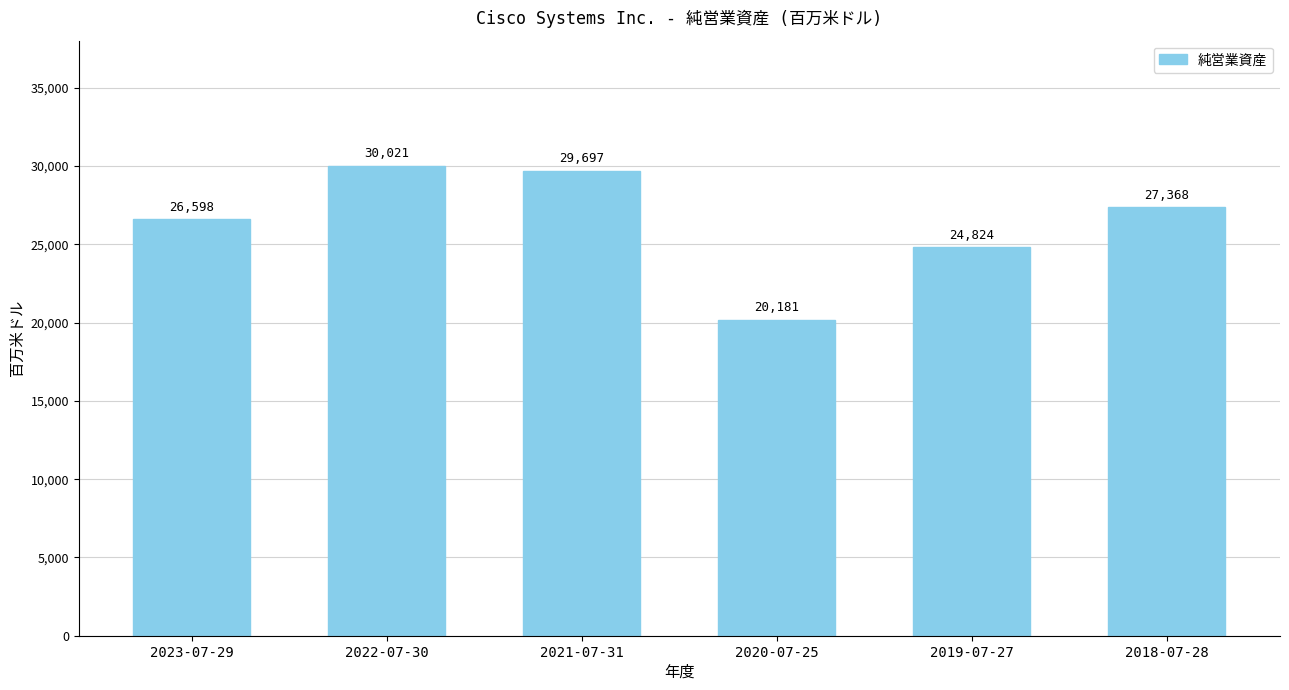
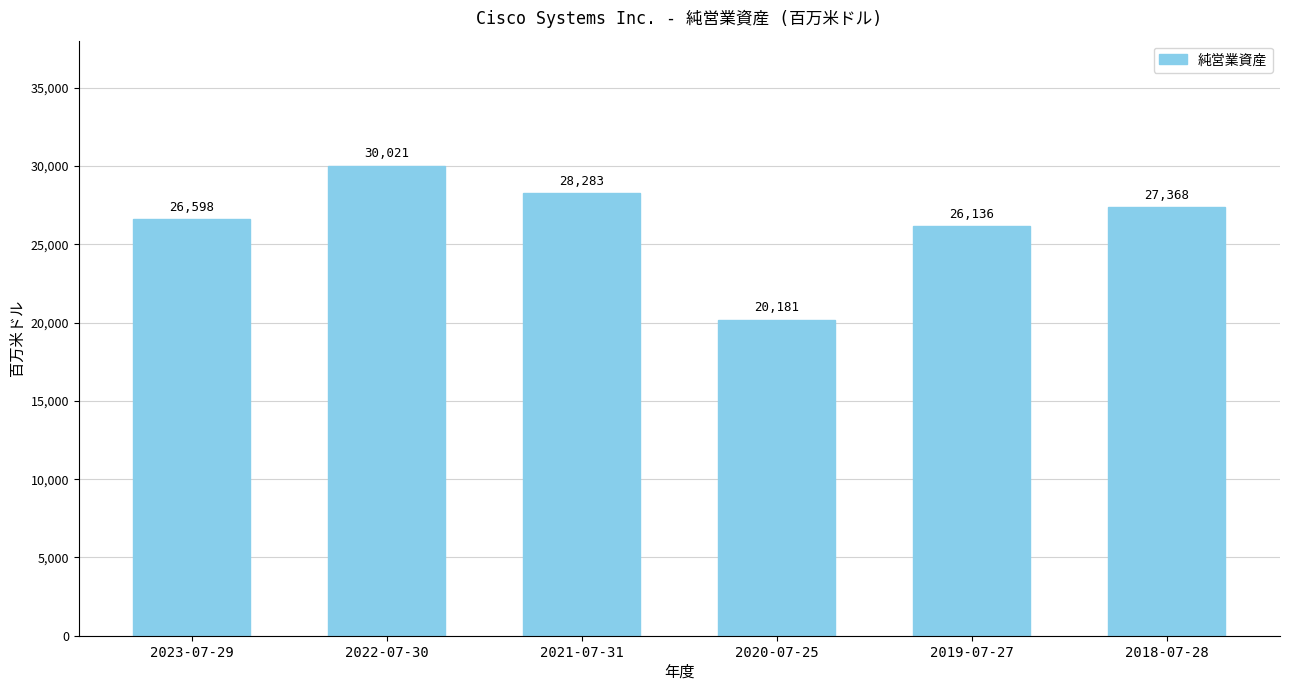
  {
    "2023-07-29": "26,598",
    "2022-07-30": "30,021",
-   "2021-07-31": "29,697",
+   "2021-07-31": "28,283",
    "2020-07-25": "20,181",
-   "2019-07-27": "24,824",
+   "2019-07-27": "26,136",
    "2018-07-28": "27,368"
  }
